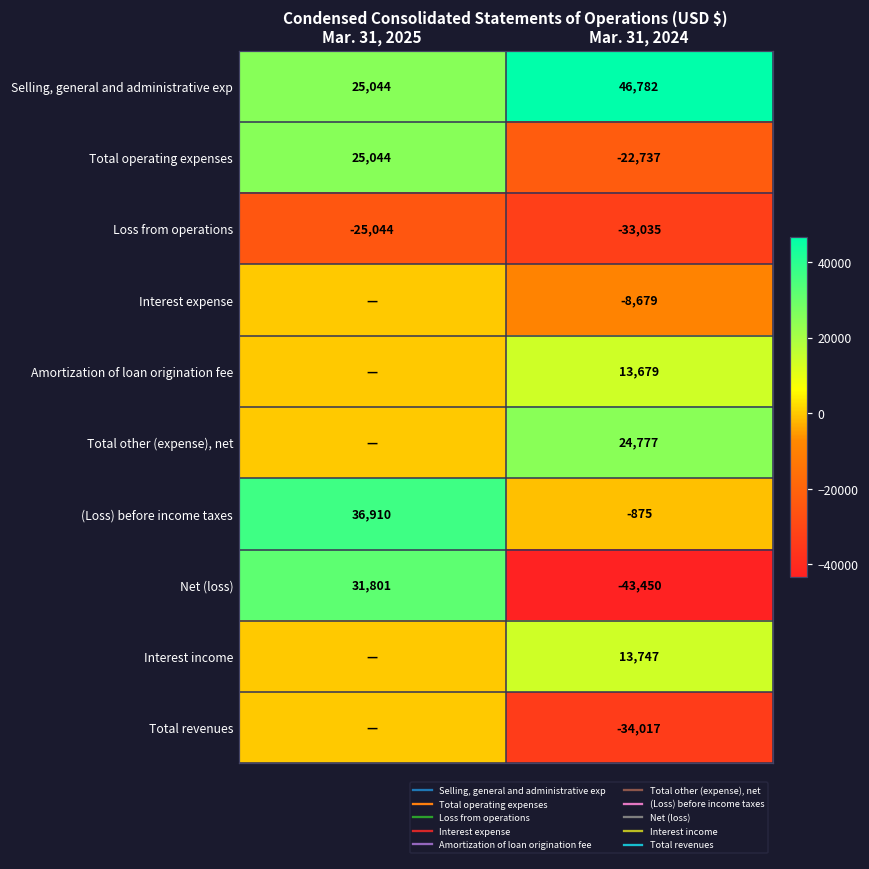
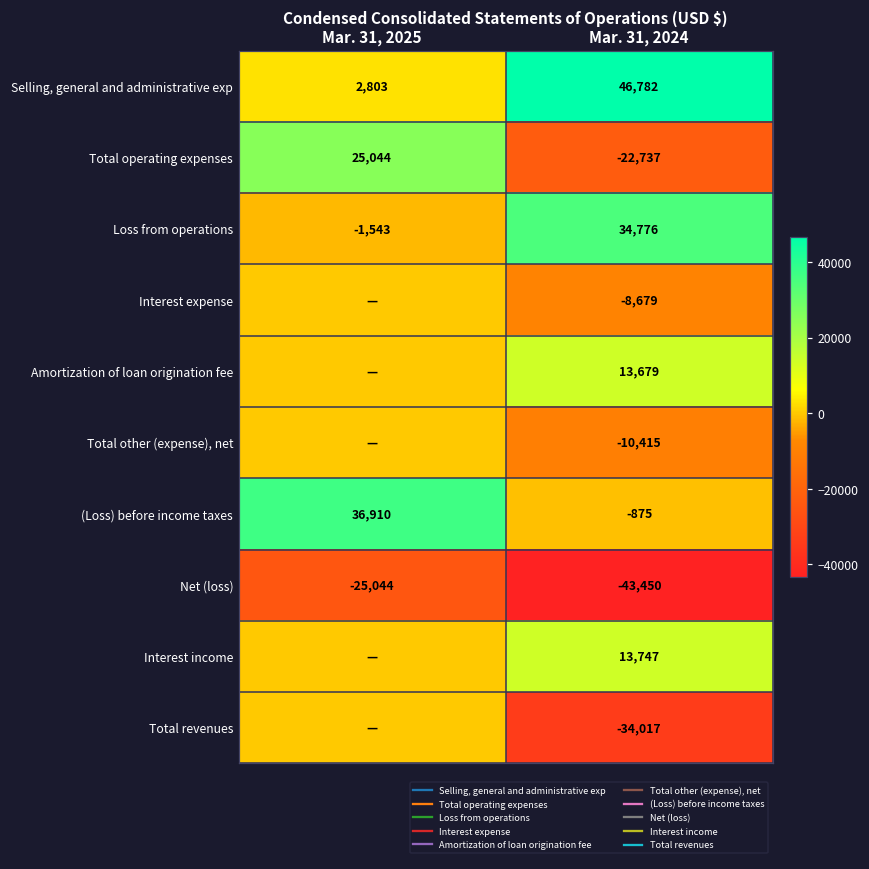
  {
    "Selling, general and administrative exp": {
-     "Mar. 31, 2025": "25,044",
+     "Mar. 31, 2025": "2,803",
      "Mar. 31, 2024": "46,782"
    },
    "Total operating expenses": {
      "Mar. 31, 2025": "25,044",
      "Mar. 31, 2024": "-22,737"
    },
    "Loss from operations": {
-     "Mar. 31, 2025": "-25,044",
-     "Mar. 31, 2024": "-33,035"
+     "Mar. 31, 2025": "-1,543",
+     "Mar. 31, 2024": "34,776"
    },
    "Interest expense": {
      "Mar. 31, 2024": "-8,679"
    },
    "Amortization of loan origination fee": {
      "Mar. 31, 2024": "13,679"
    },
    "Total other (expense), net": {
-     "Mar. 31, 2024": "24,777"
+     "Mar. 31, 2024": "-10,415"
    },
    "(Loss) before income taxes": {
      "Mar. 31, 2025": "36,910",
      "Mar. 31, 2024": "-875"
    },
    "Net (loss)": {
-     "Mar. 31, 2025": "31,801",
+     "Mar. 31, 2025": "-25,044",
      "Mar. 31, 2024": "-43,450"
    },
    "Interest income": {
      "Mar. 31, 2024": "13,747"
    },
    "Total revenues": {
      "Mar. 31, 2024": "-34,017"
    }
  }
